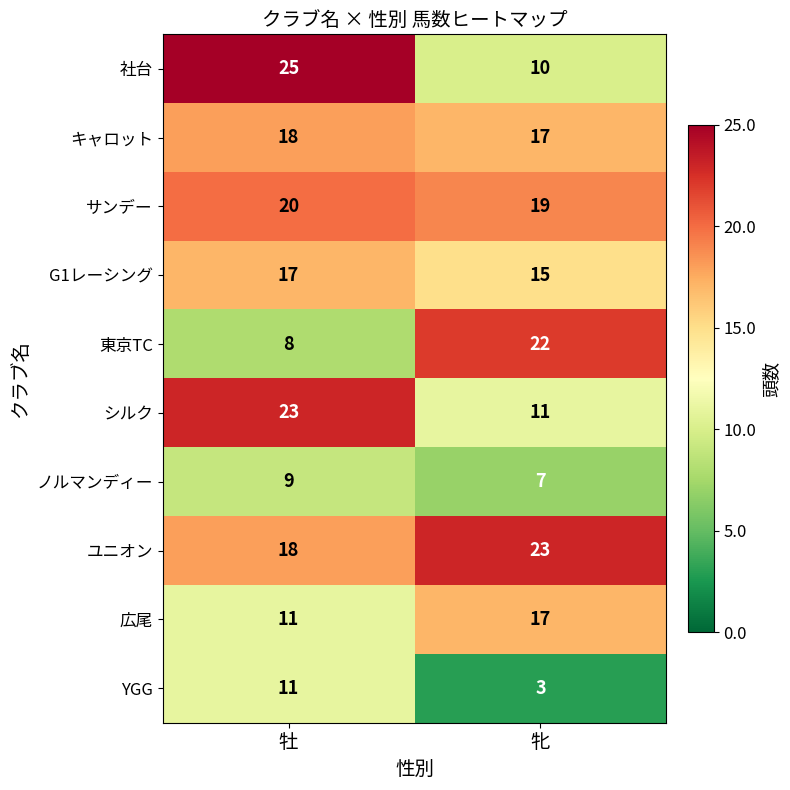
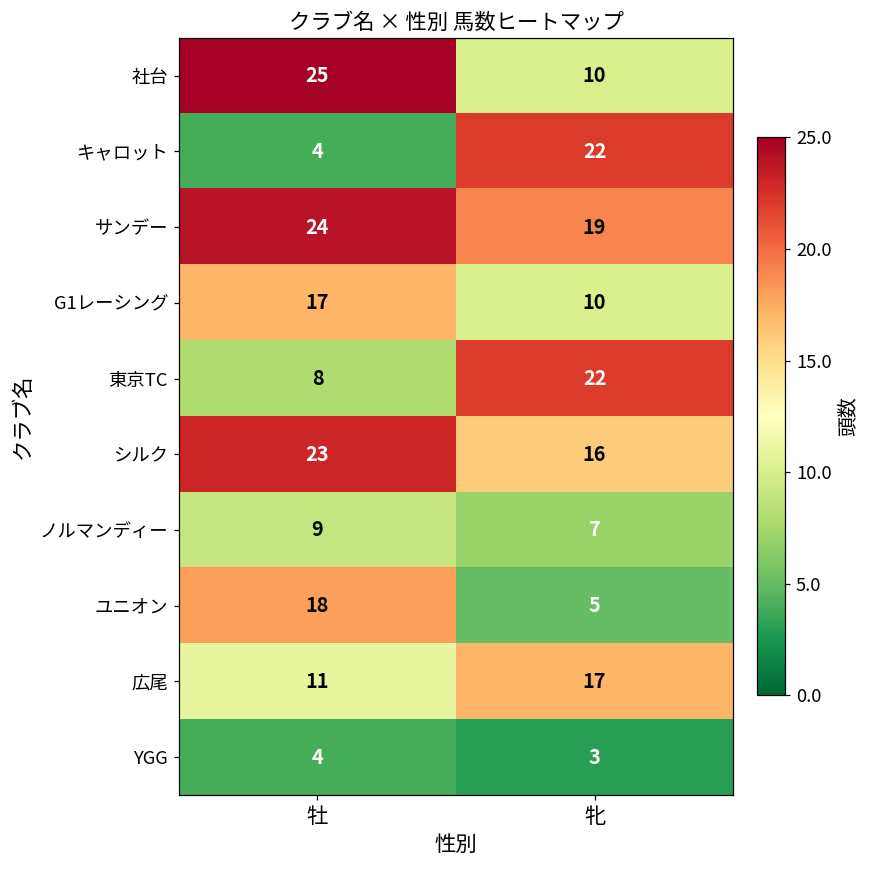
  {
    "社台": {
      "牡": 25,
      "牝": 10
    },
    "キャロット": {
-     "牡": 18,
-     "牝": 17
+     "牡": 4,
+     "牝": 22
    },
    "サンデー": {
-     "牡": 20,
+     "牡": 24,
      "牝": 19
    },
    "G1レーシング": {
      "牡": 17,
-     "牝": 15
+     "牝": 10
    },
    "東京TC": {
      "牡": 8,
      "牝": 22
    },
    "シルク": {
      "牡": 23,
-     "牝": 11
+     "牝": 16
    },
    "ノルマンディー": {
      "牡": 9,
      "牝": 7
    },
    "ユニオン": {
      "牡": 18,
-     "牝": 23
+     "牝": 5
    },
    "広尾": {
      "牡": 11,
      "牝": 17
    },
    "YGG": {
-     "牡": 11,
+     "牡": 4,
      "牝": 3
    }
  }
